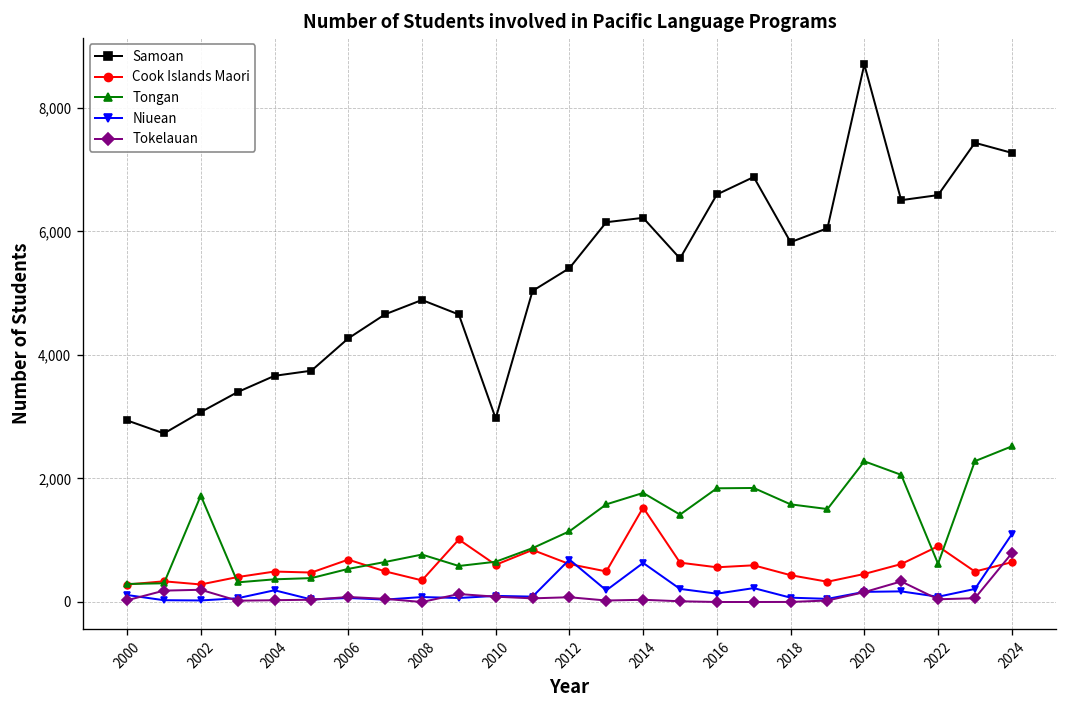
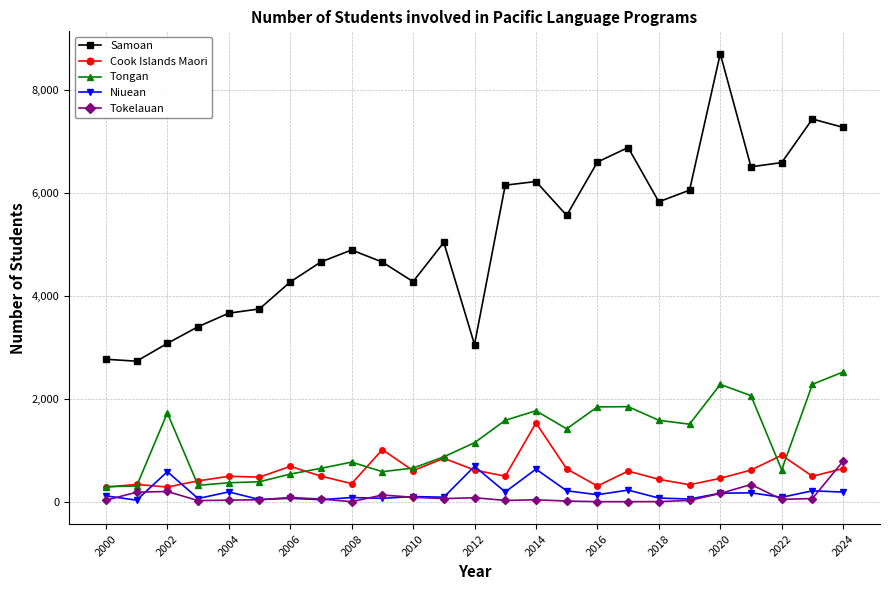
  {
    "Samoan": {
-     "2000": "2,900",
+     "2000": "2,800",
      "2002": "3,100",
      "2004": "3,700",
      "2006": "4,300",
      "2008": "4,900",
-     "2010": "3,000",
-     "2012": "5,400",
+     "2010": "4,300",
+     "2012": "3,100",
      "2014": "6,200",
      "2016": "6,600",
      "2018": "5,800",
      "2020": "8,700",
      "2022": "6,600",
      "2024": "7,300"
    },
    "Cook Islands Maori": {
      "2002": "300",
      "2004": "500",
      "2006": "700",
      "2008": "400",
      "2010": "600",
      "2012": "600",
      "2014": "1,500",
-     "2016": "600",
+     "2016": "300",
      "2018": "400",
      "2020": "500",
      "2022": "900",
      "2024": "600"
    },
    "Tongan": {
      "2002": "1,700",
      "2004": "400",
      "2006": "500",
      "2008": "800",
      "2010": "700",
      "2012": "1,100",
      "2014": "1,800",
      "2016": "1,800",
      "2018": "1,600",
      "2020": "2,300",
      "2022": "600",
      "2024": "2,500"
    },
    "Niuean": {
      "2000": "100",
-     "2002": "0",
+     "2002": "600",
      "2004": "200",
      "2008": "100",
      "2012": "700",
      "2014": "600",
      "2016": "100",
      "2018": "100",
-     "2024": "1,100"
+     "2024": "200"
    },
    "Tokelauan": {
      "2000": "0",
      "2002": "200",
      "2004": "0",
      "2008": "0",
      "2012": "100",
      "2014": "0",
      "2016": "0",
      "2018": "0",
      "2024": "800"
    }
  }
